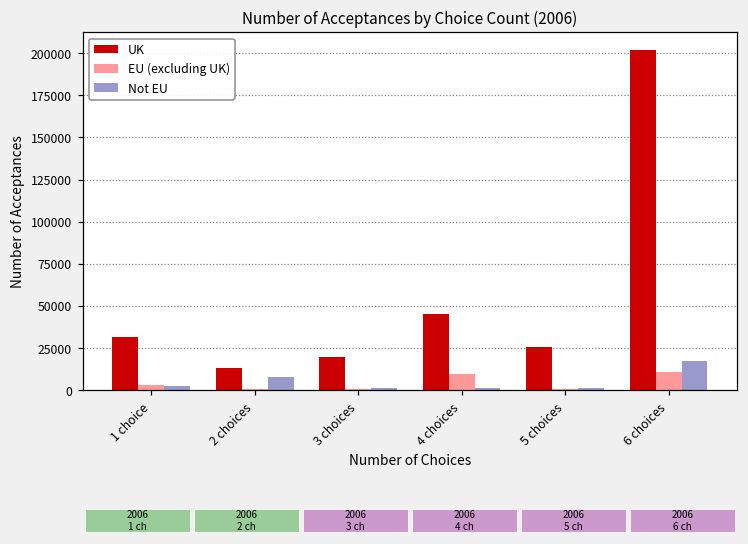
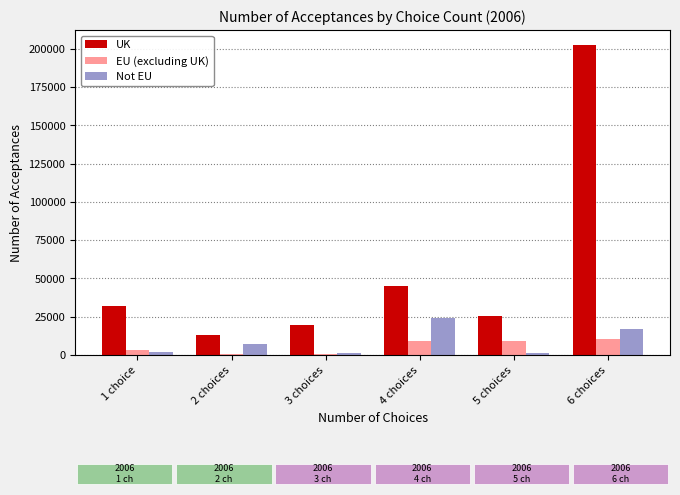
  {
    "UK": {
      "1 choice": 32000,
      "2 choices": 13000,
      "3 choices": 20000,
      "4 choices": 45000,
      "5 choices": 26000,
      "6 choices": 202000
    },
    "EU (excluding UK)": {
      "1 choice": 3000,
      "4 choices": 9000,
-     "5 choices": 1000,
+     "5 choices": 9000,
      "6 choices": 11000
    },
    "Not EU": {
      "1 choice": 2000,
      "2 choices": 7000,
-     "4 choices": 1000,
+     "4 choices": 24000,
      "6 choices": 17000
    }
  }
